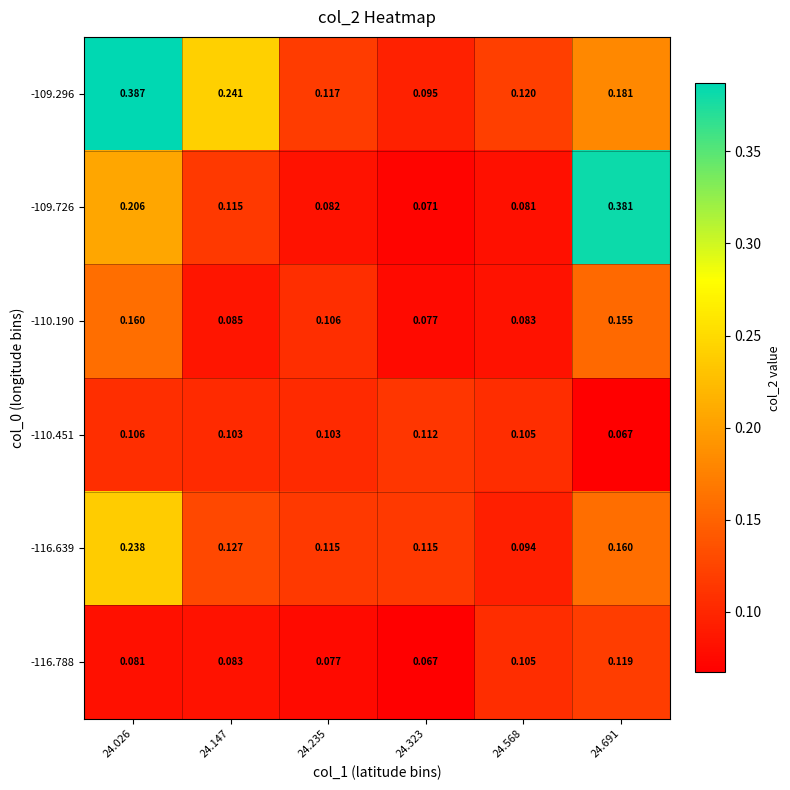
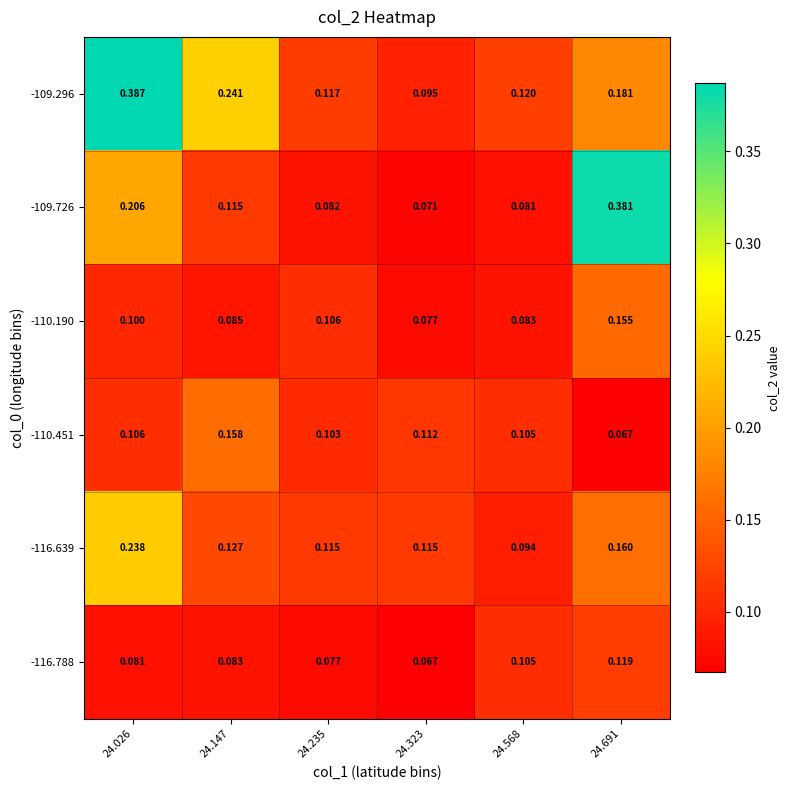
  {
    "-109.296": {
      "24.026": 0.387,
      "24.147": 0.241,
      "24.235": 0.117,
      "24.323": 0.095,
      "24.568": 0.120,
      "24.691": 0.181
    },
    "-109.726": {
      "24.026": 0.206,
      "24.147": 0.115,
      "24.235": 0.082,
      "24.323": 0.071,
      "24.568": 0.081,
      "24.691": 0.381
    },
    "-110.190": {
-     "24.026": 0.160,
+     "24.026": 0.100,
      "24.147": 0.085,
      "24.235": 0.106,
      "24.323": 0.077,
      "24.568": 0.083,
      "24.691": 0.155
    },
    "-110.451": {
      "24.026": 0.106,
-     "24.147": 0.103,
+     "24.147": 0.158,
      "24.235": 0.103,
      "24.323": 0.112,
      "24.568": 0.105,
      "24.691": 0.067
    },
    "-116.639": {
      "24.026": 0.238,
      "24.147": 0.127,
      "24.235": 0.115,
      "24.323": 0.115,
      "24.568": 0.094,
      "24.691": 0.160
    },
    "-116.788": {
      "24.026": 0.081,
      "24.147": 0.083,
      "24.235": 0.077,
      "24.323": 0.067,
      "24.568": 0.105,
      "24.691": 0.119
    }
  }
